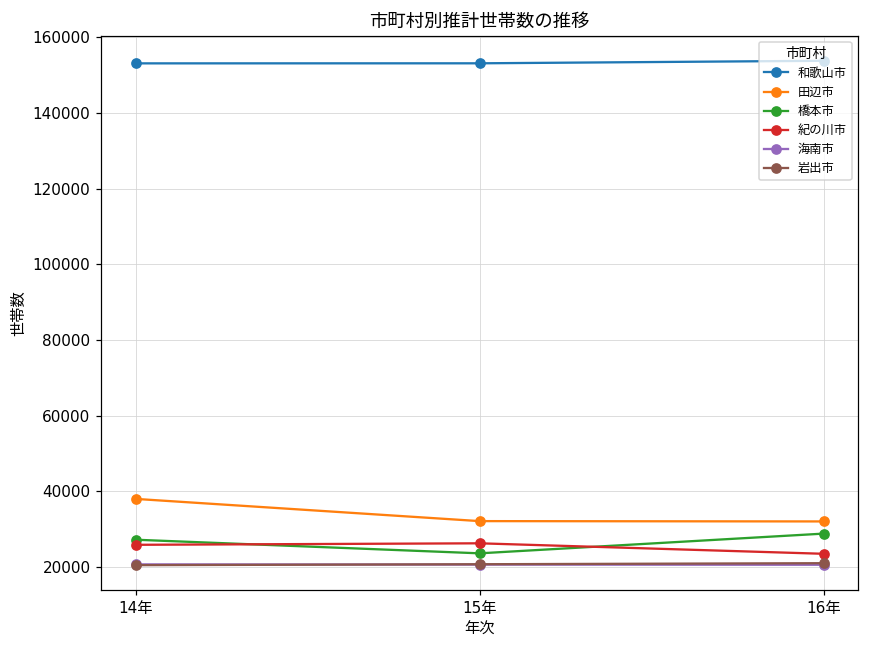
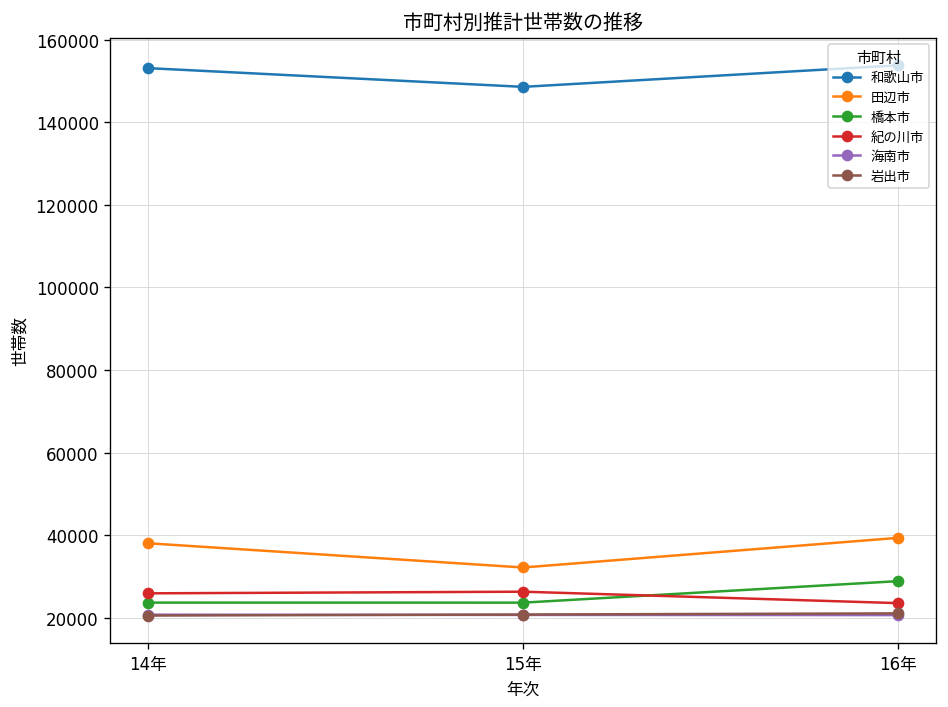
  {
    "和歌山市": {
      "14年": 153000,
-     "15年": 153000
+     "15年": 149000
    },
    "田辺市": {
      "14年": 38000,
      "15年": 32000,
-     "16年": 32000
+     "16年": 39000
    },
    "橋本市": {
-     "14年": 27000,
+     "14年": 24000,
      "15年": 24000,
      "16年": 29000
    },
    "紀の川市": {
      "14年": 26000,
      "15年": 26000,
      "16年": 24000
    }
  }
